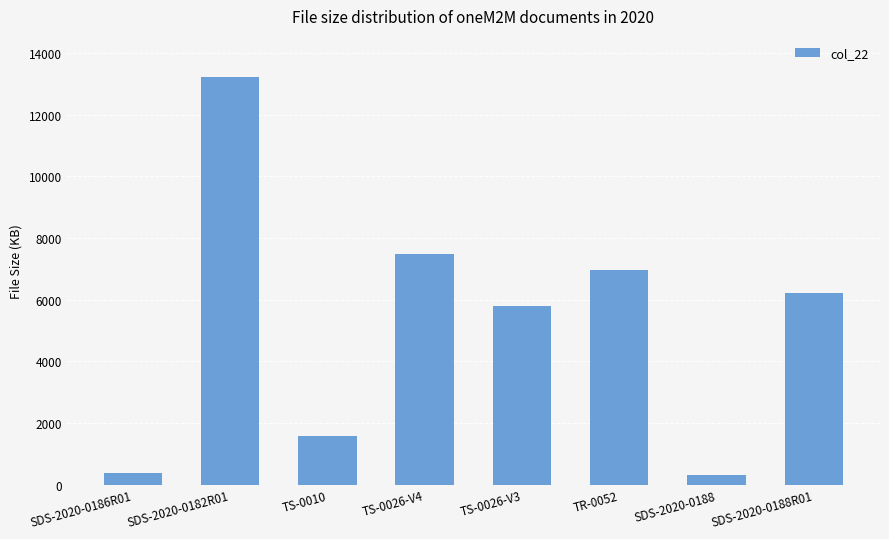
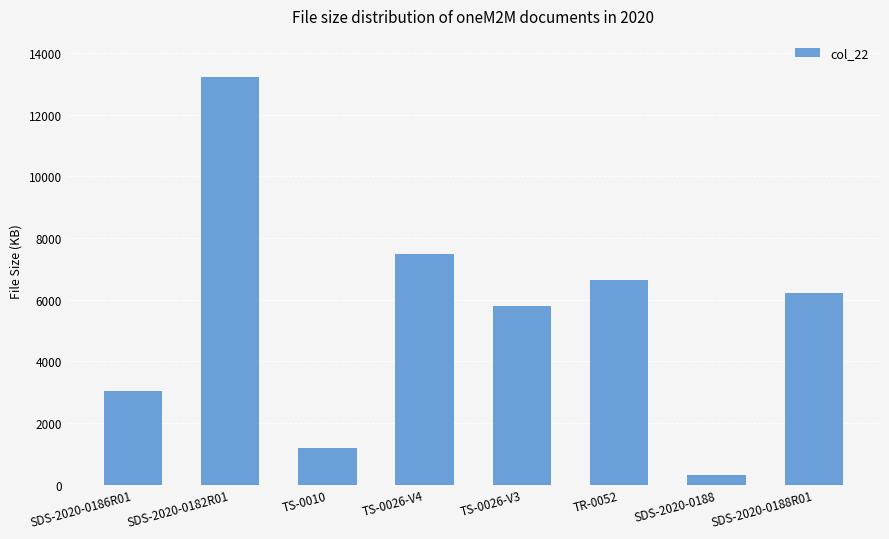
  {
-   "SDS-2020-0186R01": 400,
+   "SDS-2020-0186R01": 3000,
    "SDS-2020-0182R01": 13200,
-   "TS-0010": 1600,
+   "TS-0010": 1200,
    "TS-0026-V4": 7500,
    "TS-0026-V3": 5800,
-   "TR-0052": 7000,
+   "TR-0052": 6700,
    "SDS-2020-0188": 300,
    "SDS-2020-0188R01": 6200
  }
